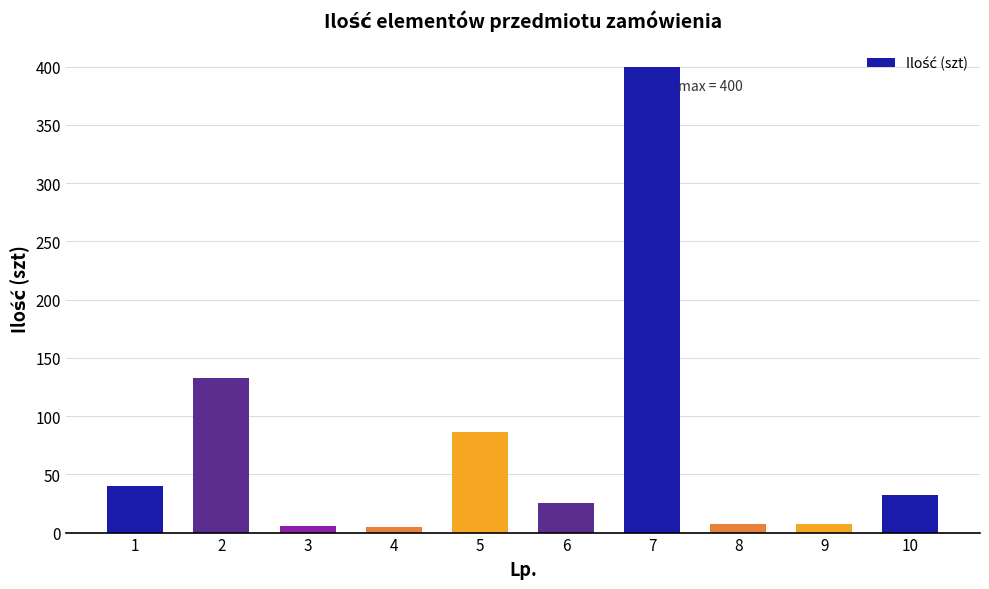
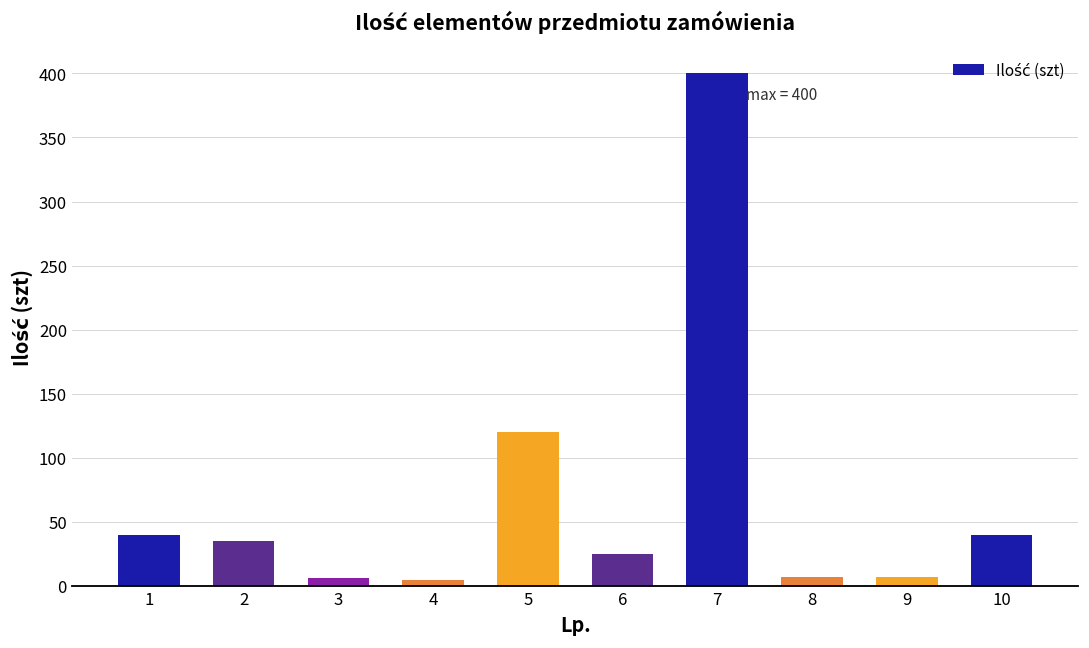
  {
    "1": 40,
-   "2": 133,
+   "2": 35,
    "3": 6,
    "4": 5,
-   "5": 86,
+   "5": 120,
    "6": 25,
    "7": 400,
    "8": 7,
    "9": 7,
-   "10": 32
+   "10": 40
  }
